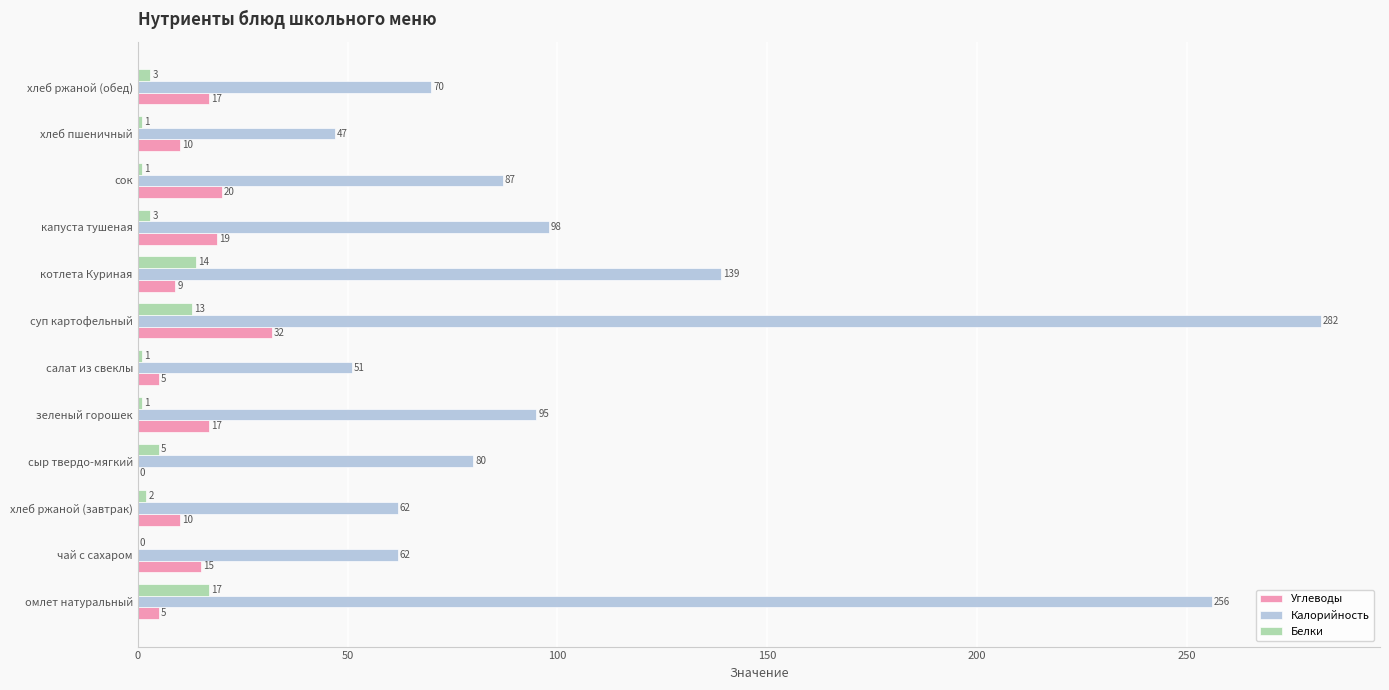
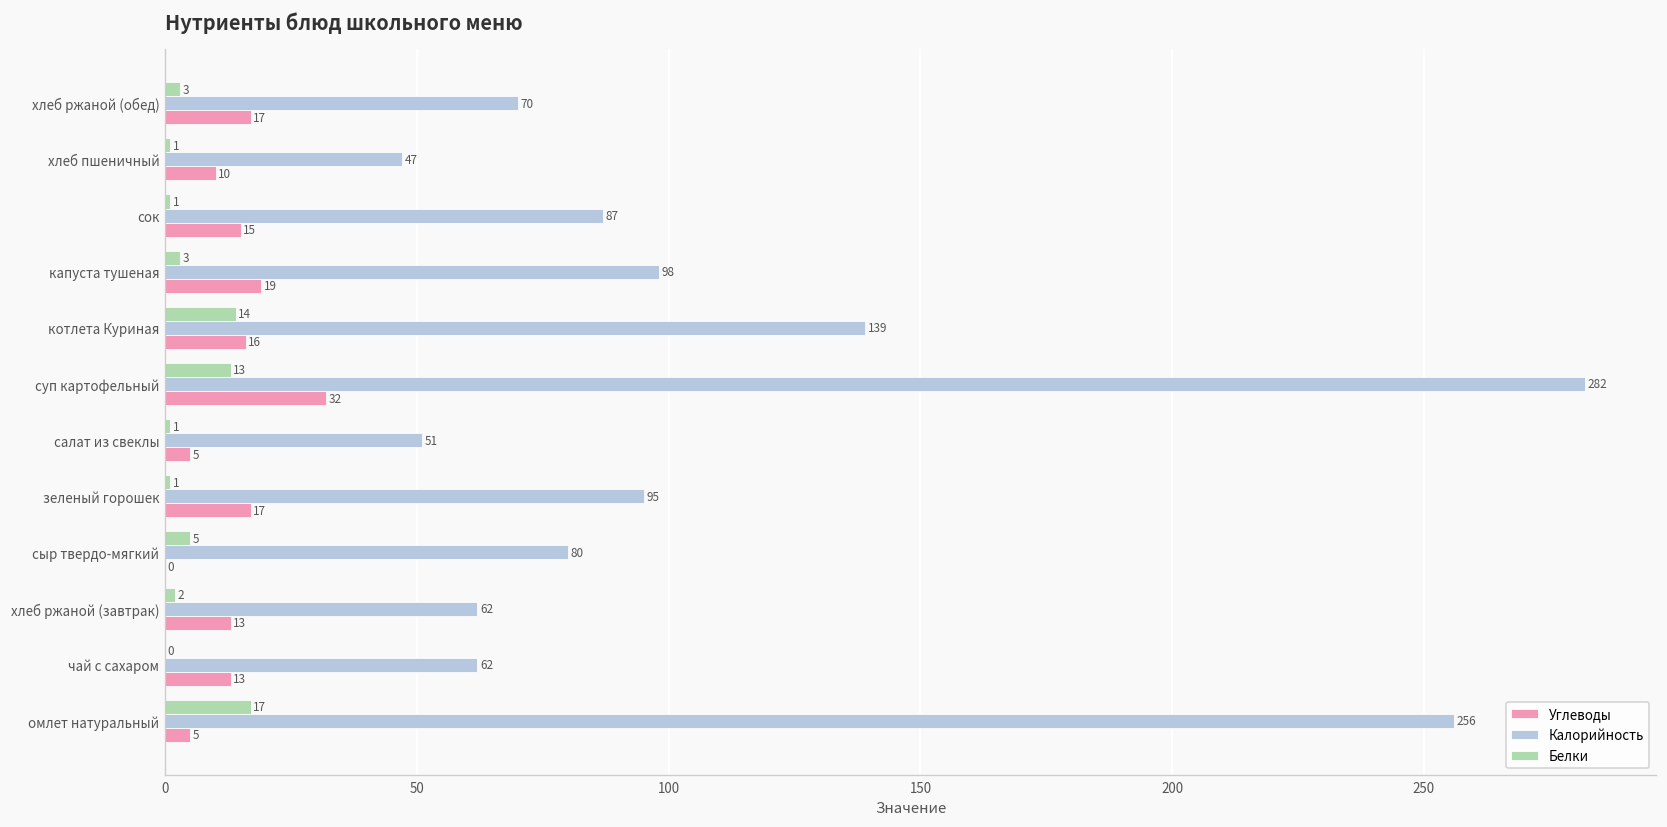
  {
    "Углеводы": {
      "хлеб ржаной (обед)": 17,
      "хлеб пшеничный": 10,
-     "сок": 20,
+     "сок": 15,
      "капуста тушеная": 19,
-     "котлета Куриная": 9,
+     "котлета Куриная": 16,
      "суп картофельный": 32,
      "салат из свеклы": 5,
      "зеленый горошек": 17,
      "сыр твердо-мягкий": 0,
-     "хлеб ржаной (завтрак)": 10,
-     "чай с сахаром": 15,
+     "хлеб ржаной (завтрак)": 13,
+     "чай с сахаром": 13,
      "омлет натуральный": 5
    }
  }
